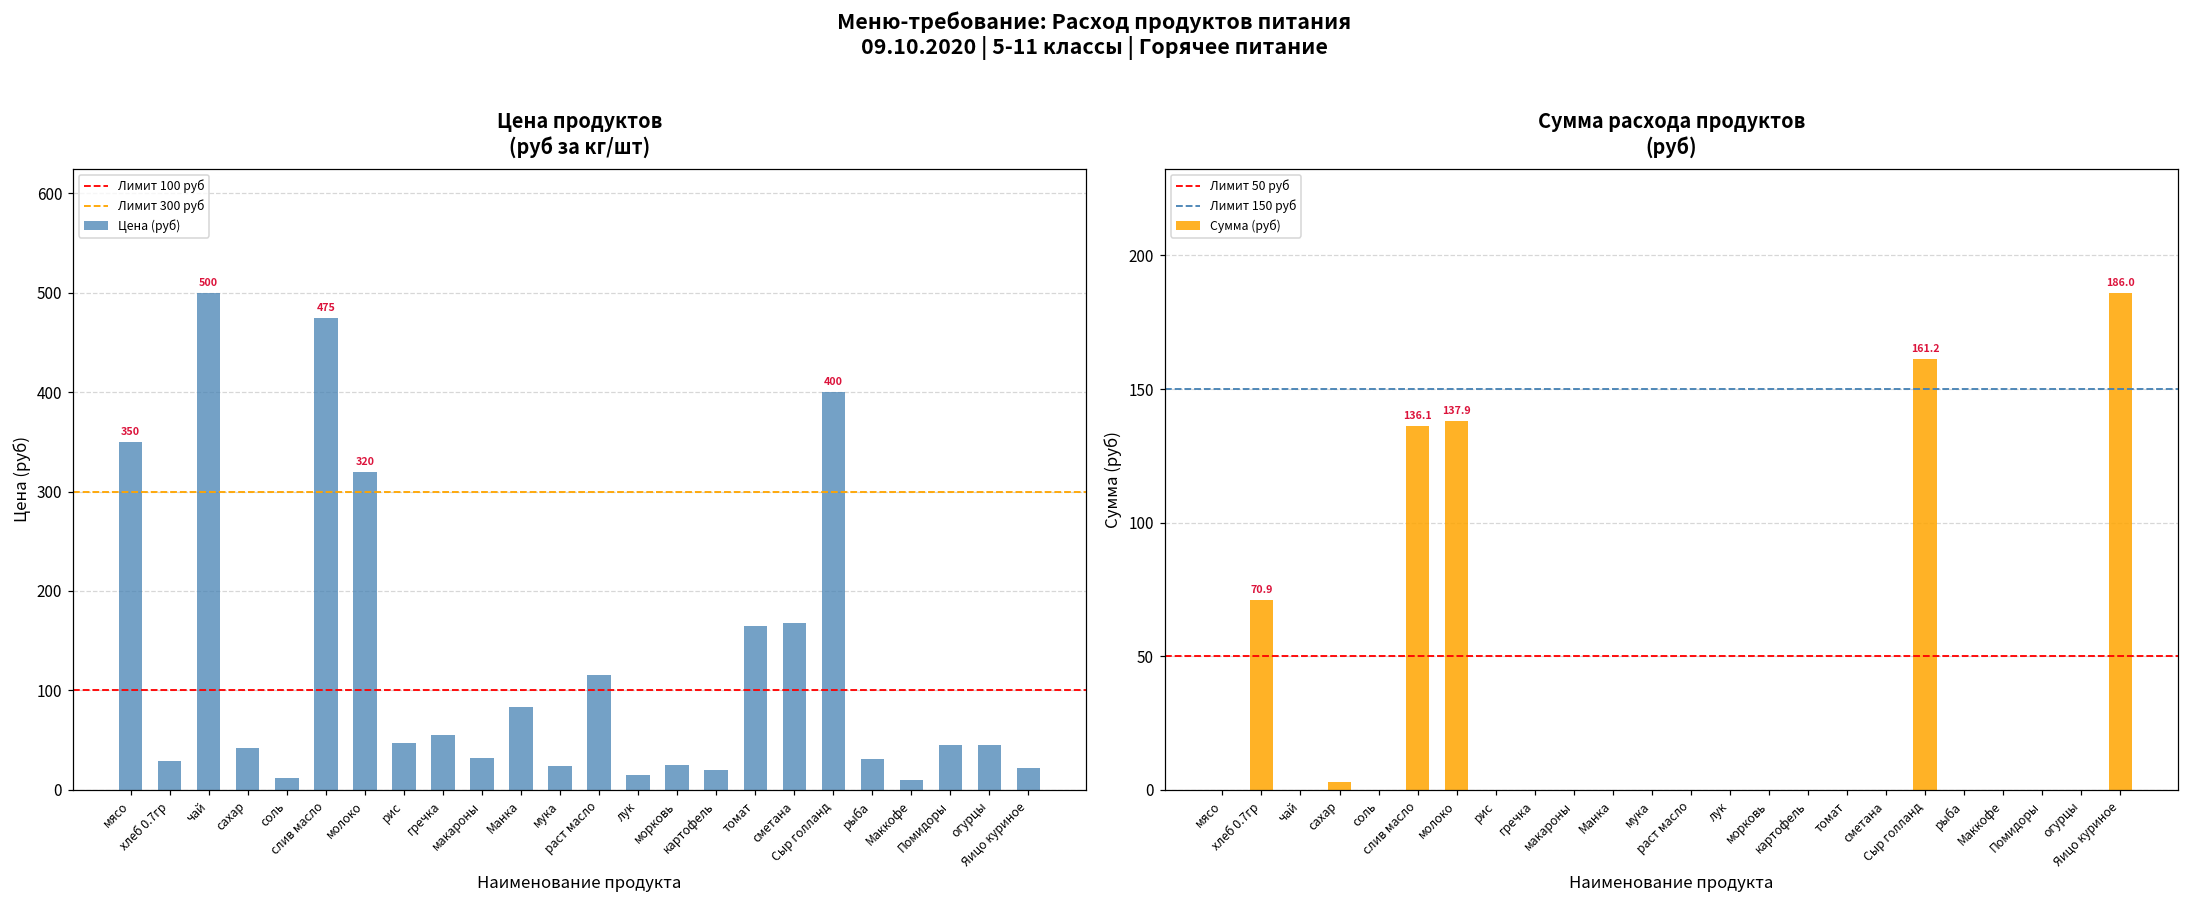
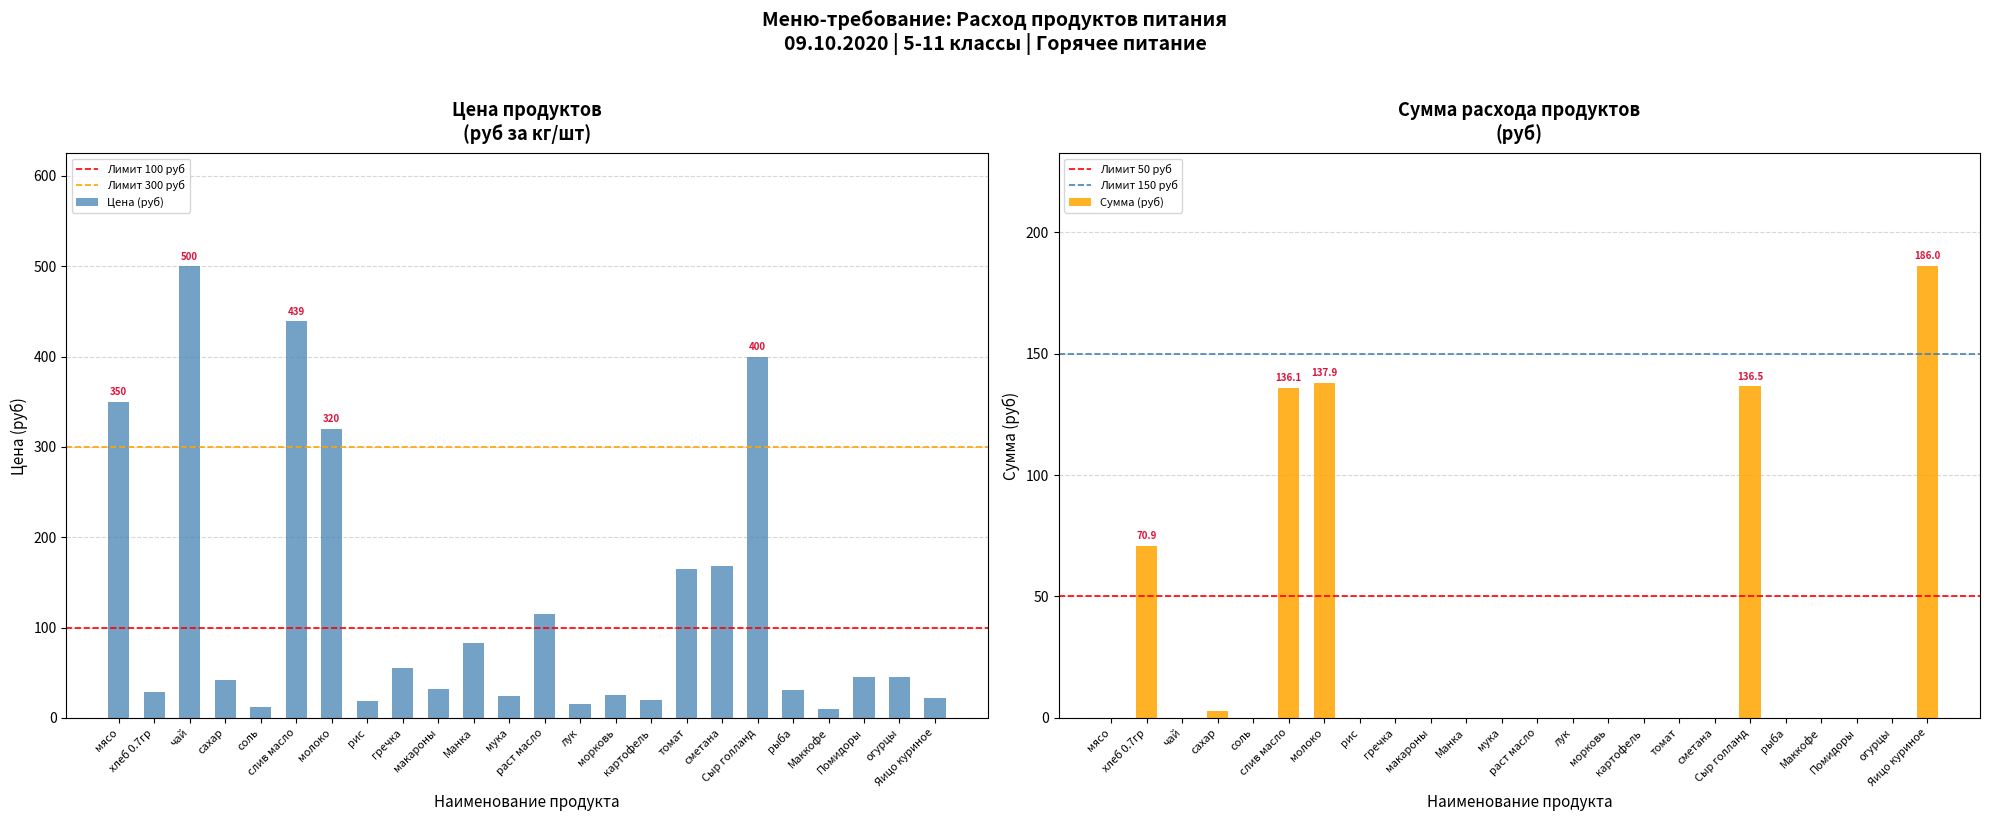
  {
    "Цена продуктов (руб за кг/шт)": {
      "мясо": 350,
      "чай": 500,
-     "слив масло": 475,
+     "слив масло": 439,
      "молоко": 320,
-     "рис": 50,
+     "рис": 20,
      "Сыр голланд": 400
    },
    "Сумма расхода продуктов (руб)": {
      "хлеб 0.7гр": 70.9,
      "слив масло": 136.1,
      "молоко": 137.9,
-     "Сыр голланд": 161.2,
+     "Сыр голланд": 136.5,
      "Яицо куриное": 186.0
    }
  }
